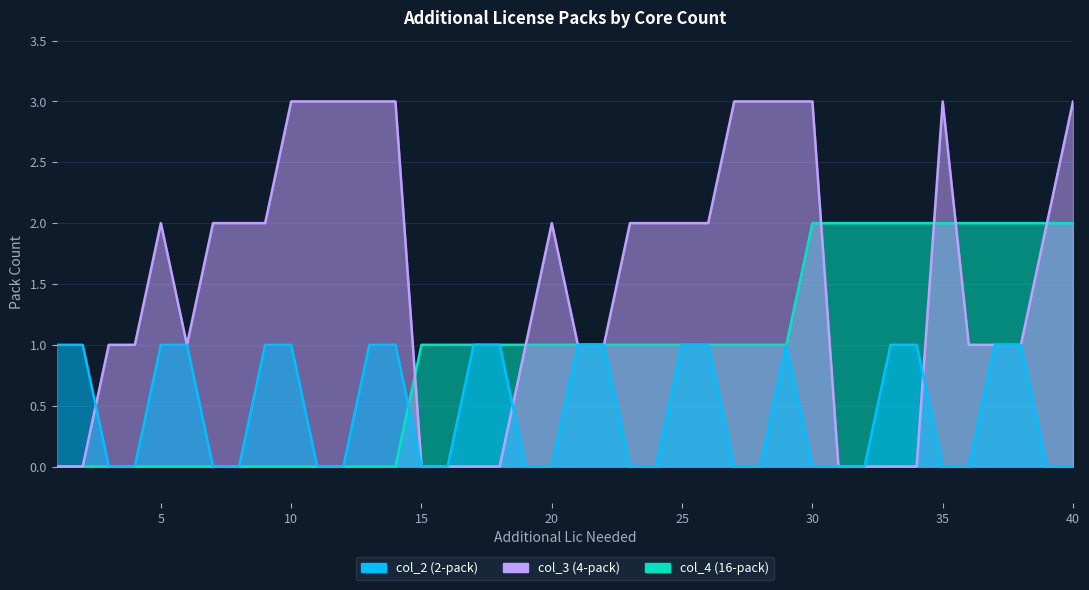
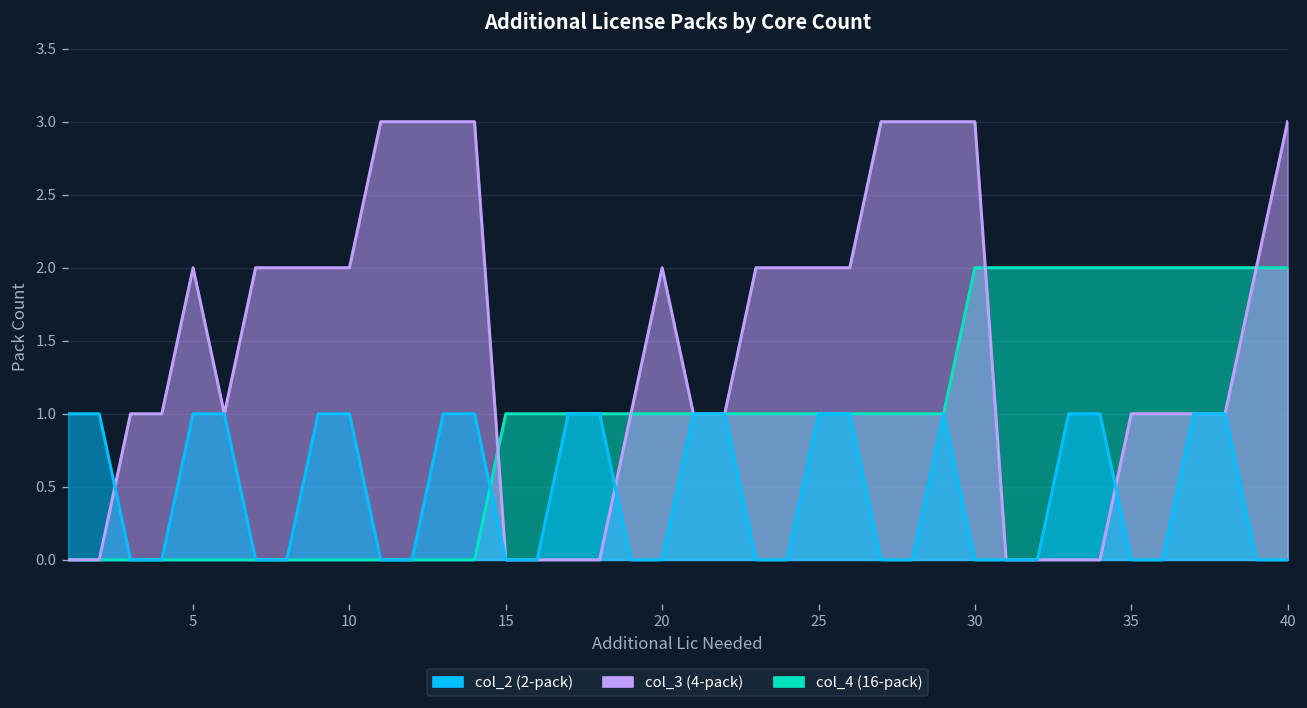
  {
    "col_4 (16-pack)": {
      "5": 0,
      "10": 0,
      "15": 1,
      "20": 1,
      "30": 2,
      "35": 2,
      "40": 2
    },
    "col_3 (4-pack)": {
      "5": 2,
-     "10": 3,
+     "10": 2,
      "20": 2,
      "25": 2,
      "30": 3,
-     "35": 3,
+     "35": 1,
      "40": 3
    },
    "col_2 (2-pack)": {
      "5": 1,
      "10": 1,
      "20": 0,
      "30": 0,
      "35": 0,
      "40": 0
    }
  }
